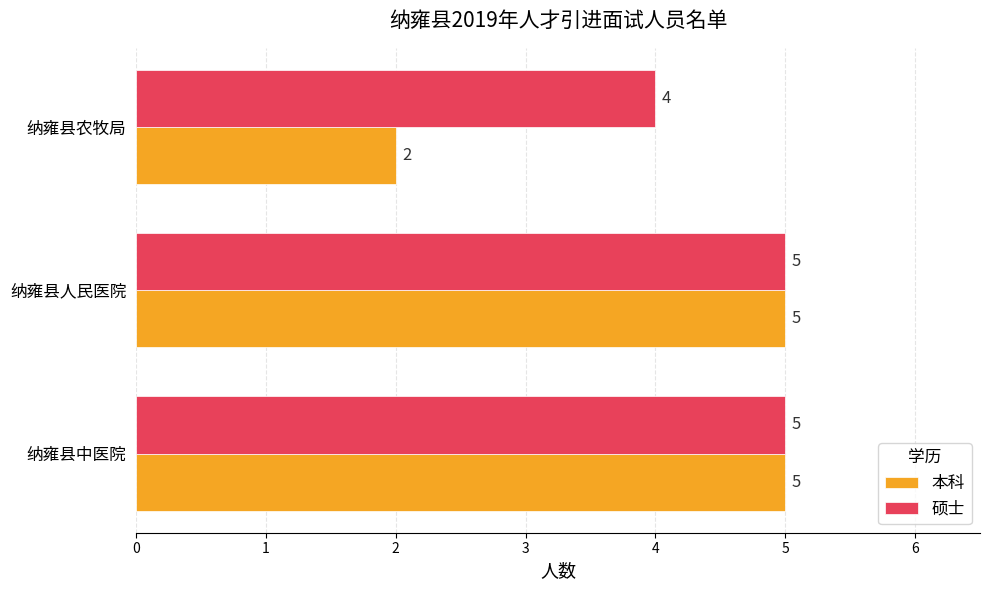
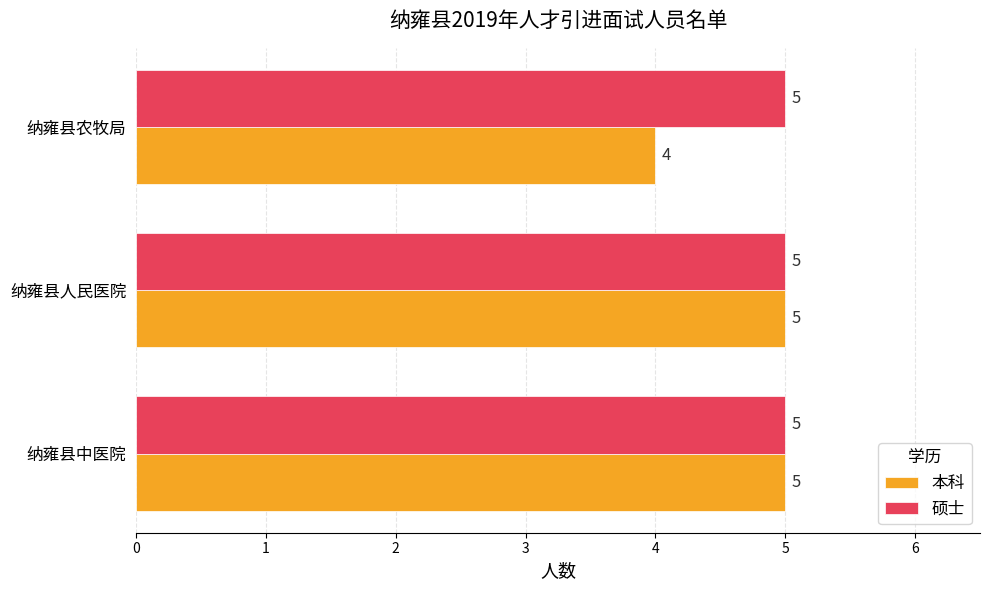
  {
    "本科": {
-     "纳雍县农牧局": 2,
+     "纳雍县农牧局": 4,
      "纳雍县人民医院": 5,
      "纳雍县中医院": 5
    },
    "硕士": {
-     "纳雍县农牧局": 4,
+     "纳雍县农牧局": 5,
      "纳雍县人民医院": 5,
      "纳雍县中医院": 5
    }
  }
